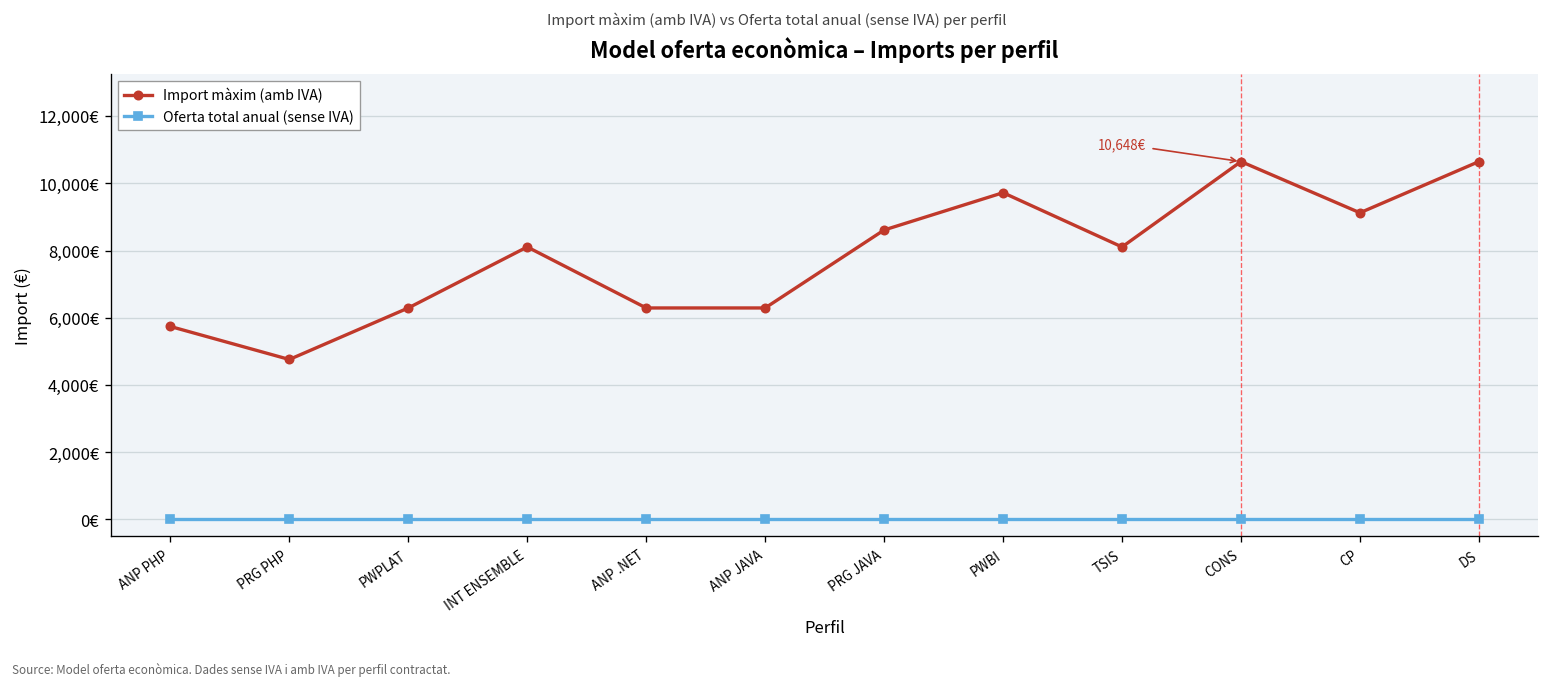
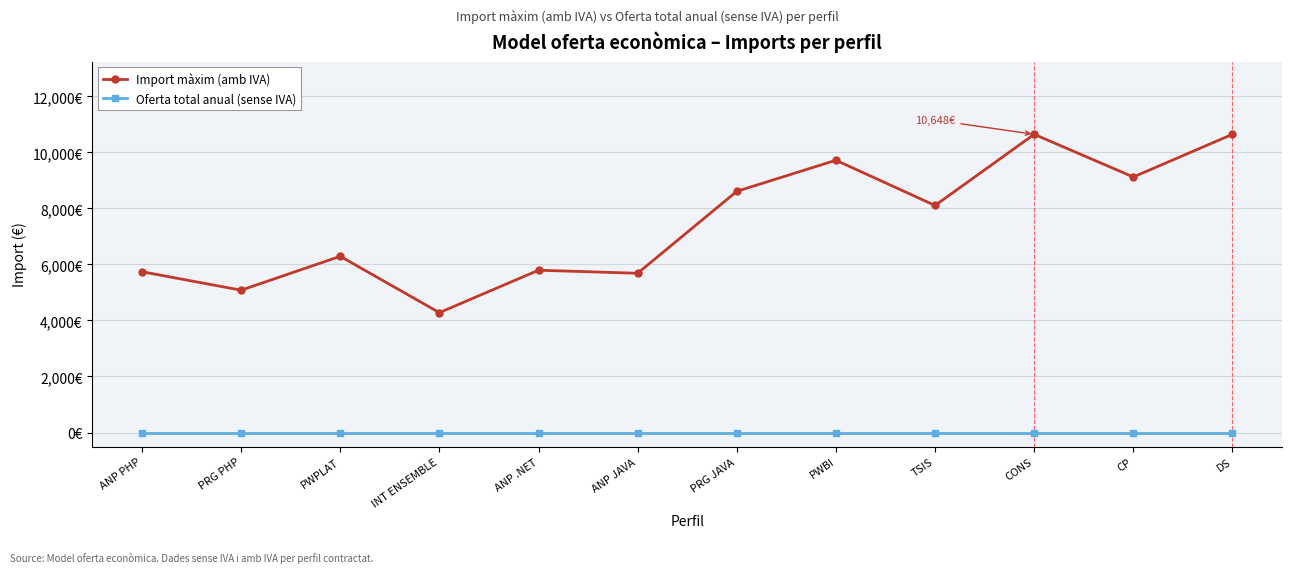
  {
    "Import màxim (amb IVA)": {
      "ANP PHP": "5,700€",
-     "PRG PHP": "4,800€",
+     "PRG PHP": "5,100€",
      "PWPLAT": "6,300€",
-     "INT ENSEMBLE": "8,100€",
-     "ANP .NET": "6,300€",
-     "ANP JAVA": "6,300€",
+     "INT ENSEMBLE": "4,300€",
+     "ANP .NET": "5,800€",
+     "ANP JAVA": "5,700€",
      "PRG JAVA": "8,600€",
      "PWBI": "9,700€",
      "TSIS": "8,100€",
      "CP": "9,100€",
      "DS": "10,600€"
    },
    "Oferta total anual (sense IVA)": {
      "ANP PHP": "0€",
      "PRG PHP": "0€",
      "PWPLAT": "0€",
      "INT ENSEMBLE": "0€",
      "ANP .NET": "0€",
      "ANP JAVA": "0€",
      "PRG JAVA": "0€",
      "PWBI": "0€",
      "TSIS": "0€",
      "CONS": "0€",
      "CP": "0€",
      "DS": "0€"
    }
  }
